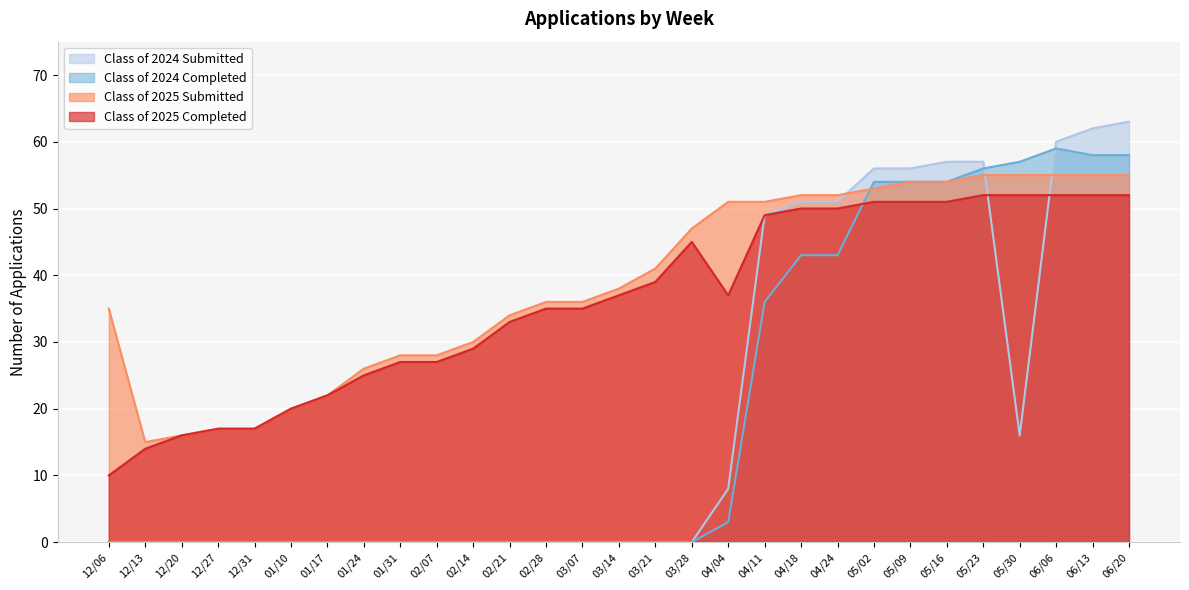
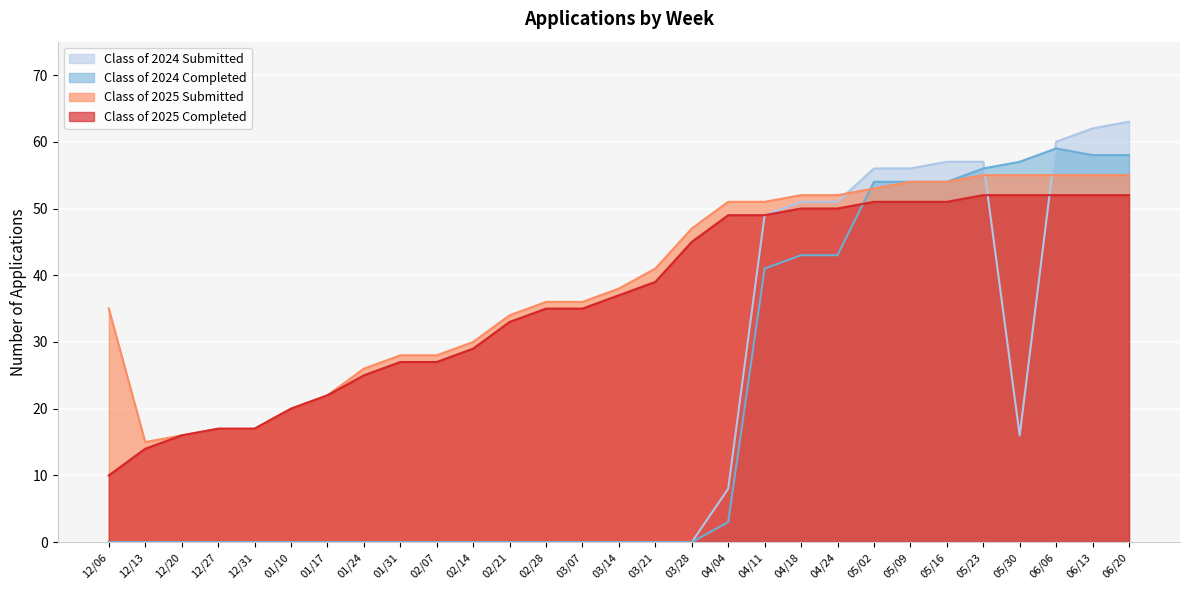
  {
    "Class of 2024 Submitted": {
      "04/04": 8,
      "04/18": 51,
      "04/24": 51,
      "05/02": 56,
      "05/09": 56,
      "05/16": 57,
      "05/23": 57,
      "05/30": 16,
      "06/06": 60,
      "06/13": 62,
      "06/20": 63
    },
    "Class of 2024 Completed": {
      "04/04": 3,
-     "04/11": 36,
+     "04/11": 41,
      "04/18": 43,
      "04/24": 43,
      "05/02": 54,
      "05/23": 56,
      "05/30": 57,
      "06/06": 59,
      "06/13": 58,
      "06/20": 58
    },
    "Class of 2025 Submitted": {
      "12/06": 35,
      "12/13": 15,
      "01/24": 26,
      "01/31": 28,
      "02/07": 28,
      "02/14": 30,
      "02/21": 34,
      "02/28": 36,
      "03/07": 36,
      "03/14": 38,
      "03/21": 41,
      "03/28": 47,
      "04/04": 51,
      "04/11": 51,
      "04/18": 52,
      "04/24": 52,
      "05/02": 53,
      "05/23": 55,
      "05/30": 55,
      "06/06": 55,
      "06/13": 55,
      "06/20": 55
    },
    "Class of 2025 Completed": {
      "12/06": 10,
      "12/13": 14,
      "01/24": 25,
      "01/31": 27,
      "02/07": 27,
      "02/14": 29,
      "02/21": 33,
      "02/28": 35,
      "03/07": 35,
      "03/14": 37,
      "03/21": 39,
      "03/28": 45,
-     "04/04": 37,
+     "04/04": 49,
      "04/18": 50,
      "04/24": 50,
      "05/02": 51,
      "05/09": 51,
      "05/16": 51,
      "05/23": 52,
      "05/30": 52,
      "06/06": 52,
      "06/13": 52,
      "06/20": 52
    }
  }
